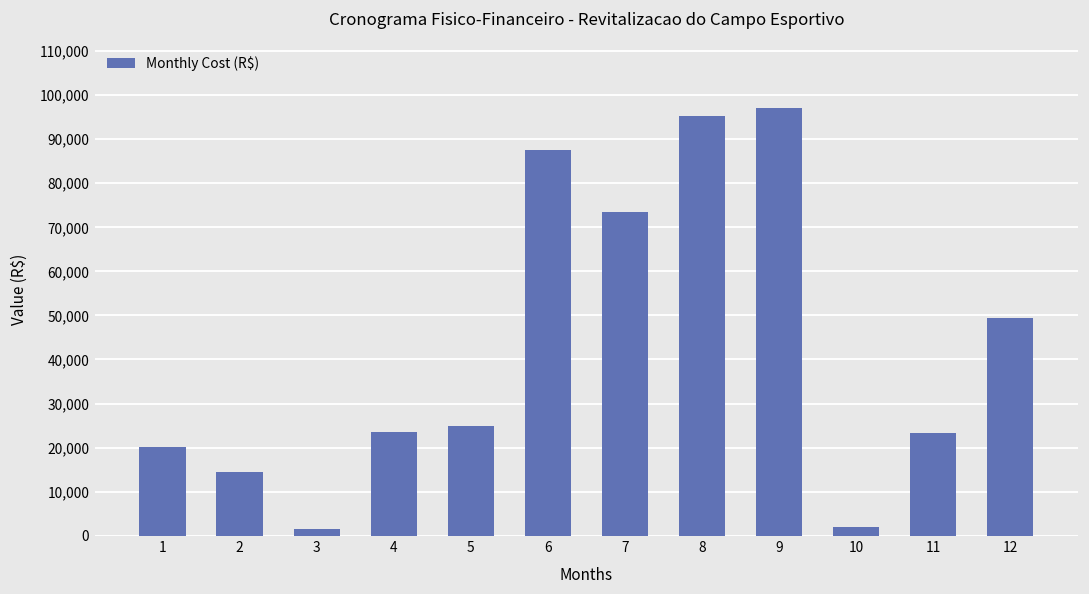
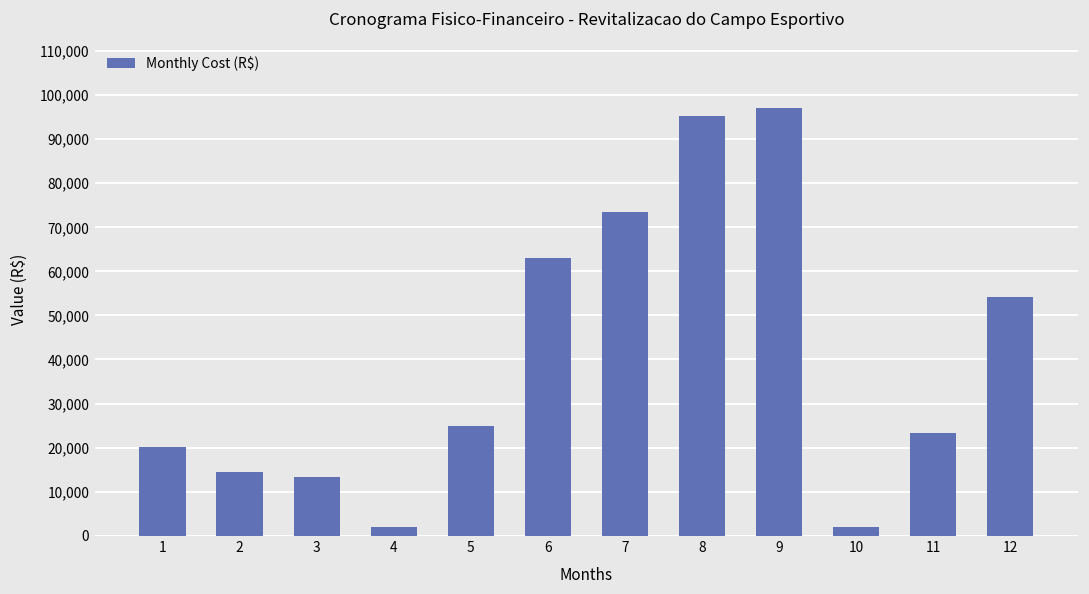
  {
    "1": "20,000",
    "2": "14,000",
-   "3": "1,000",
-   "4": "23,000",
+   "3": "13,000",
+   "4": "2,000",
    "5": "25,000",
-   "6": "88,000",
+   "6": "63,000",
    "7": "74,000",
    "8": "95,000",
    "9": "97,000",
    "10": "2,000",
    "11": "23,000",
-   "12": "49,000"
+   "12": "54,000"
  }
